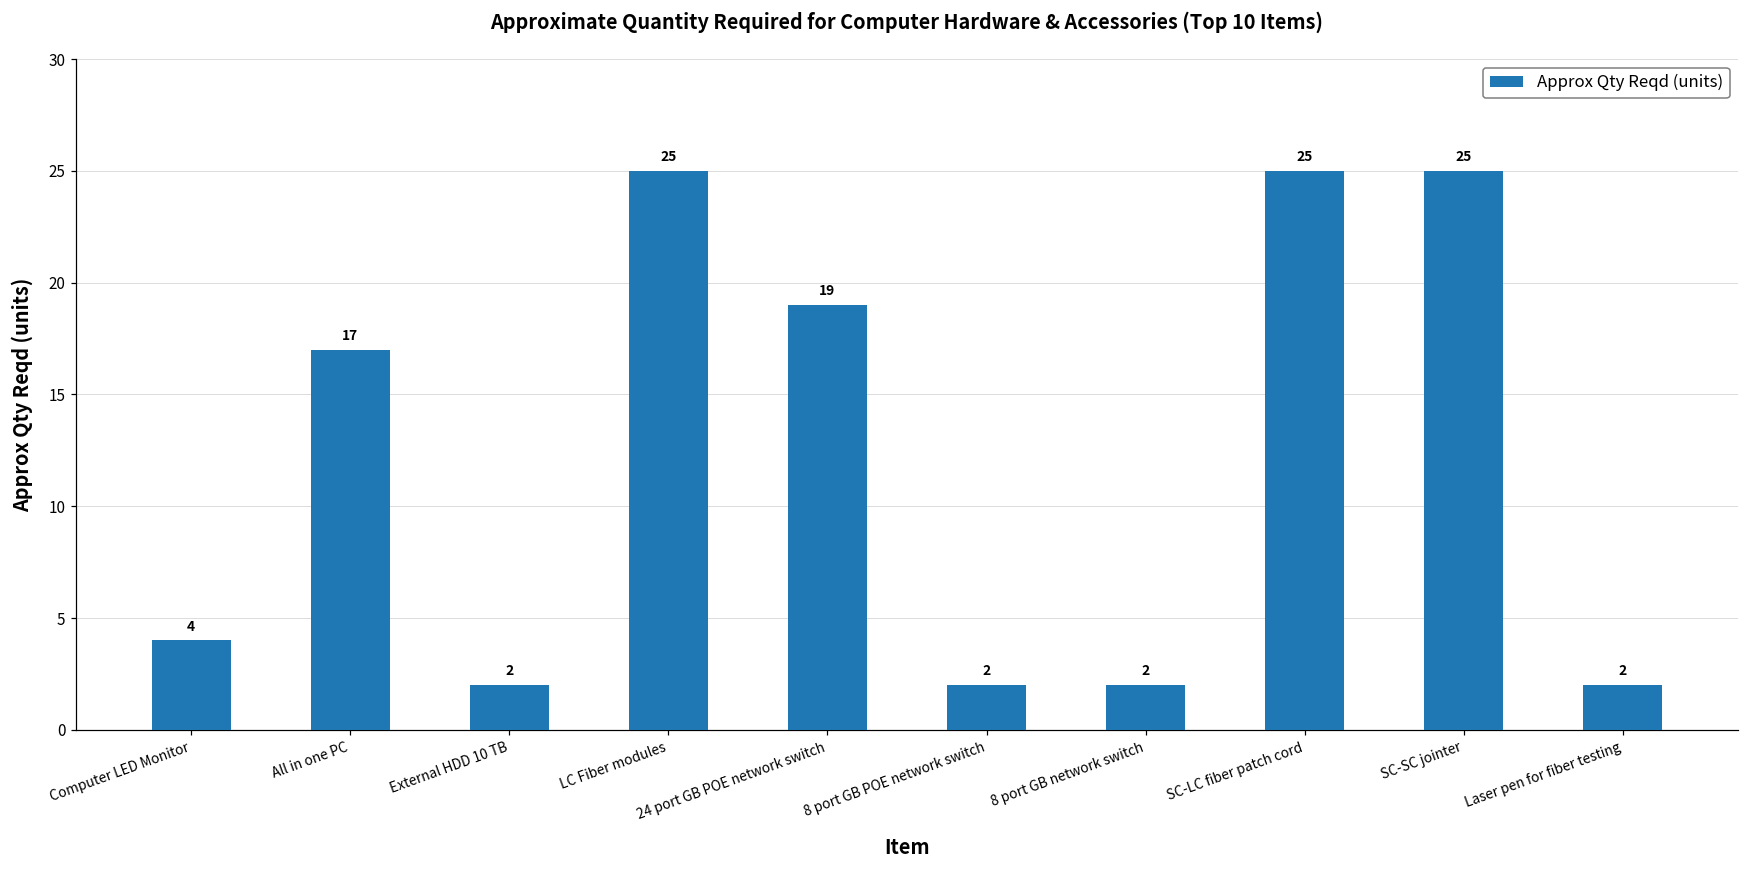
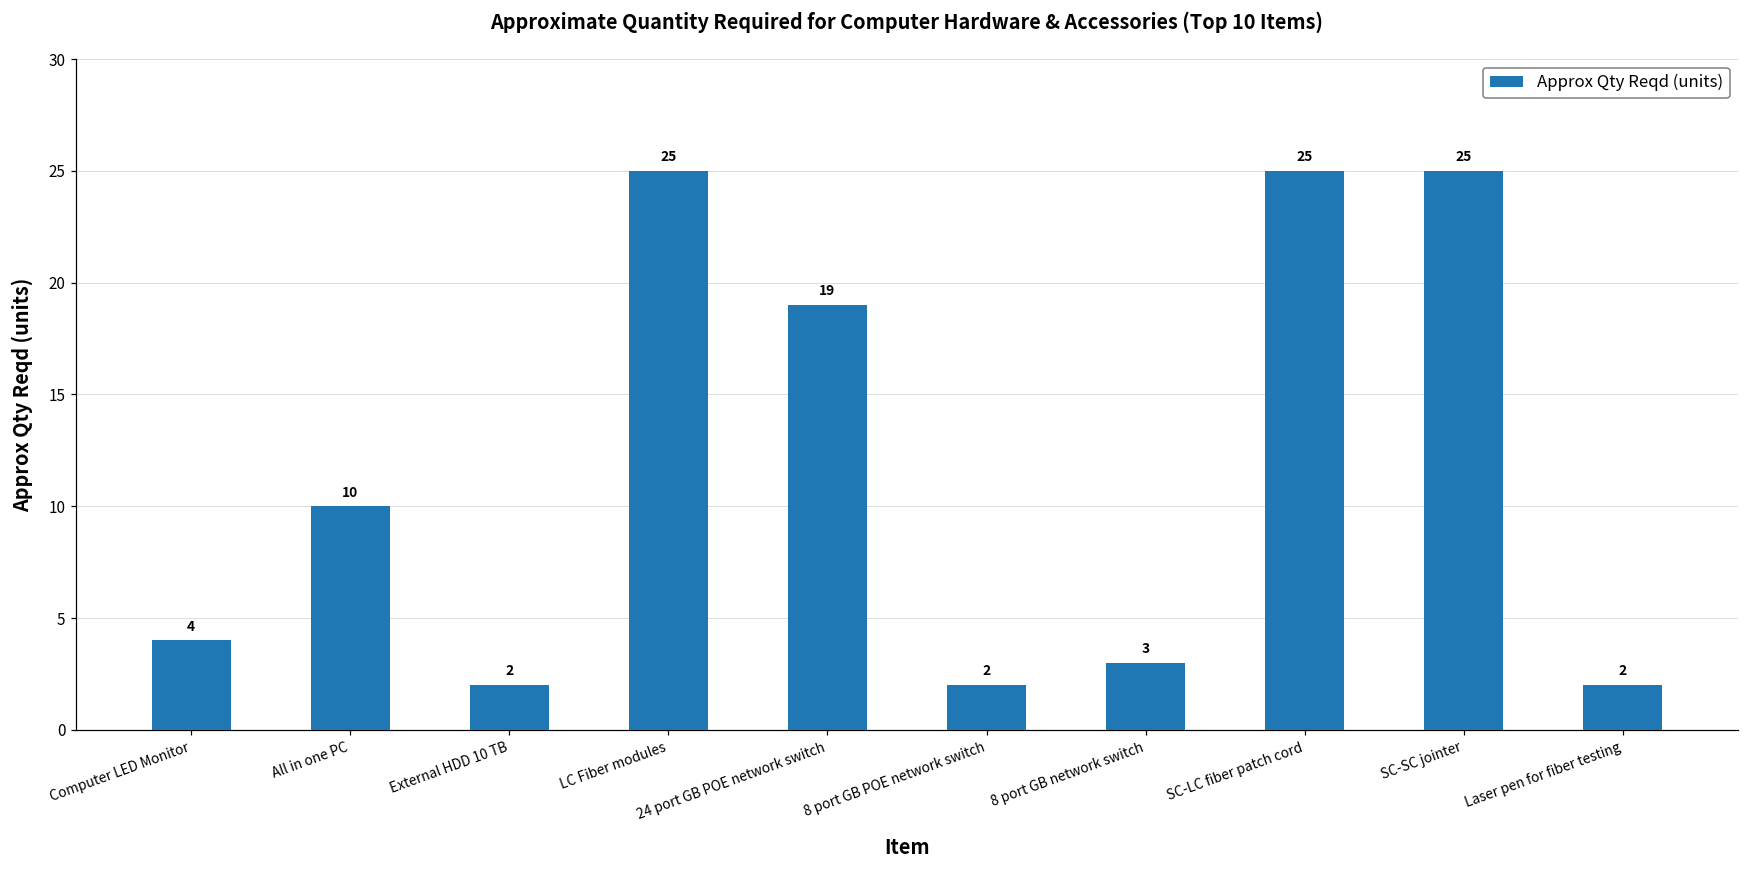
  {
    "Computer LED Monitor": 4,
-   "All in one PC": 17,
+   "All in one PC": 10,
    "External HDD 10 TB": 2,
    "LC Fiber modules": 25,
    "24 port GB POE network switch": 19,
    "8 port GB POE network switch": 2,
-   "8 port GB network switch": 2,
+   "8 port GB network switch": 3,
    "SC-LC fiber patch cord": 25,
    "SC-SC jointer": 25,
    "Laser pen for fiber testing": 2
  }
